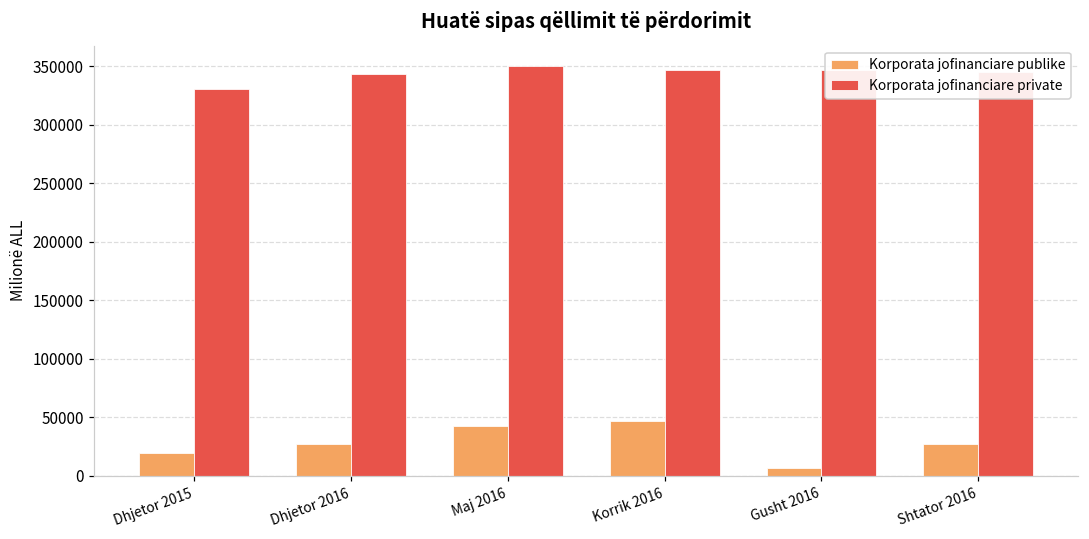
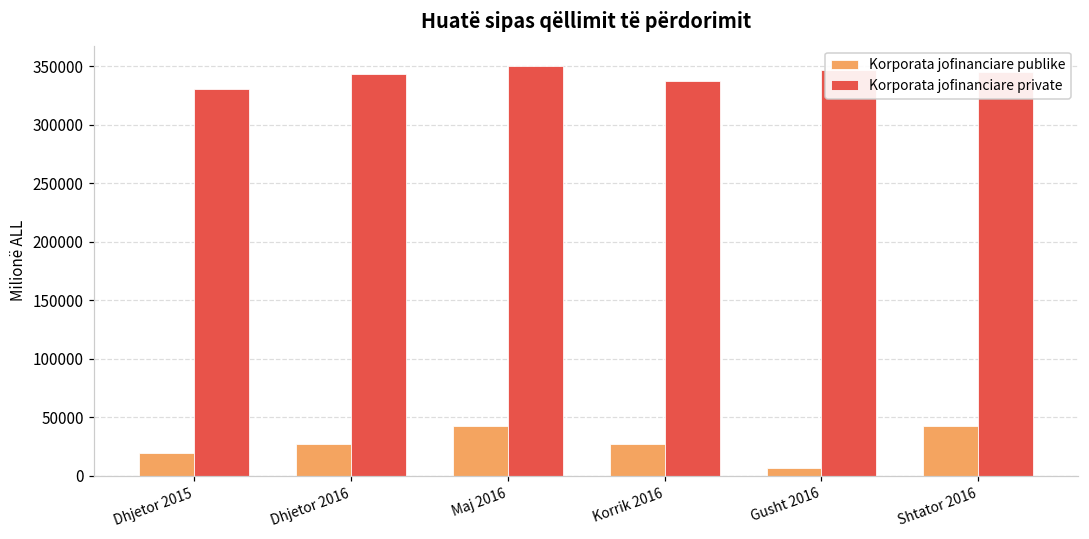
  {
    "Korporata jofinanciare publike": {
      "Dhjetor 2015": 20000,
      "Dhjetor 2016": 27000,
      "Maj 2016": 42000,
-     "Korrik 2016": 47000,
+     "Korrik 2016": 27000,
      "Gusht 2016": 6000,
-     "Shtator 2016": 27000
+     "Shtator 2016": 42000
    },
    "Korporata jofinanciare private": {
      "Dhjetor 2015": 330000,
      "Dhjetor 2016": 343000,
      "Maj 2016": 350000,
-     "Korrik 2016": 347000
+     "Korrik 2016": 338000
    }
  }
